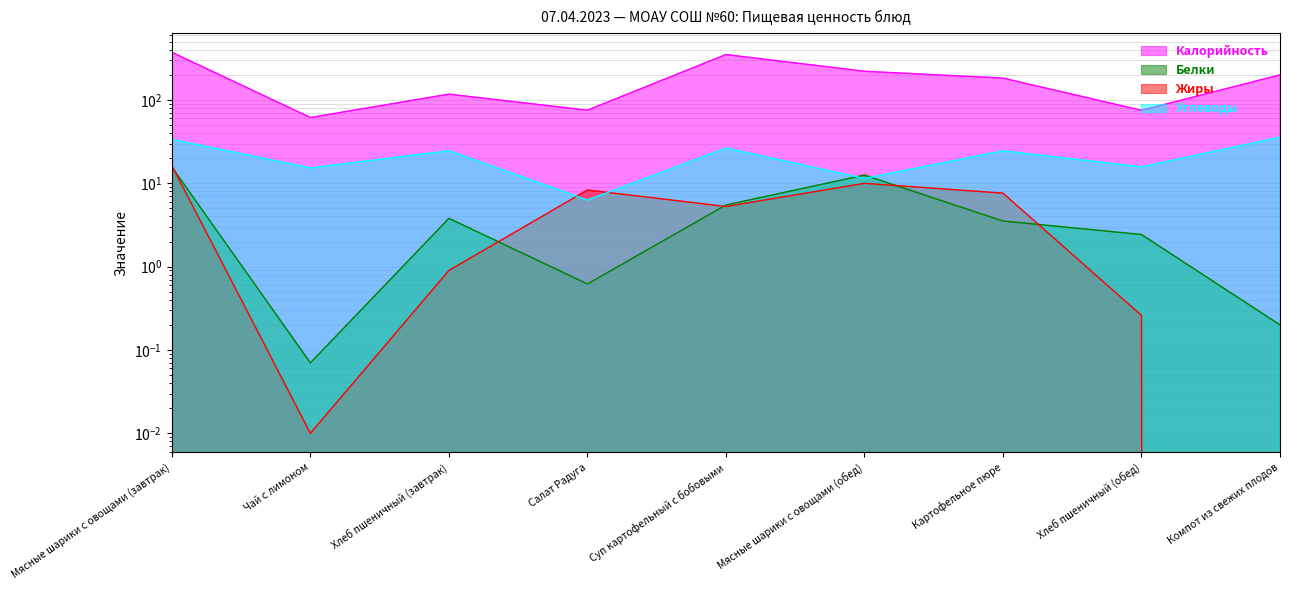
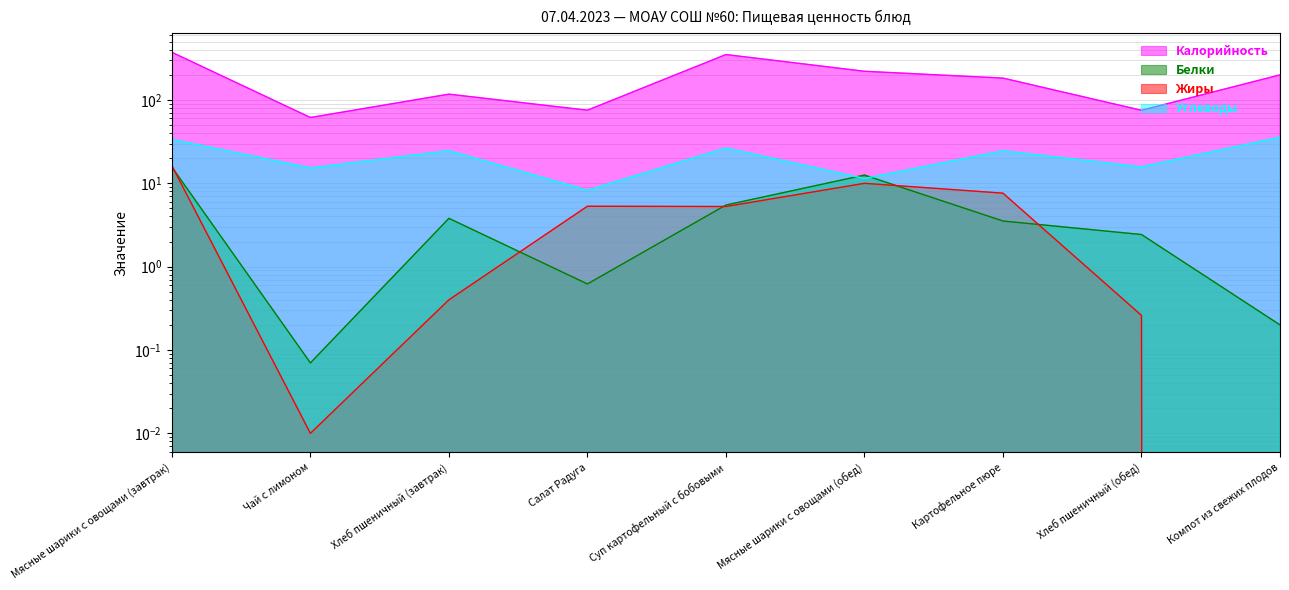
  {
    "Калорийность": {
      "Мясные шарики с овощами (завтрак)": 400,
      "Чай с лимоном": 60,
      "Хлеб пшеничный (завтрак)": 120,
      "Салат Радуга": 80,
      "Суп картофельный с бобовыми": 350,
      "Мясные шарики с овощами (обед)": 220,
      "Картофельное пюре": 180,
      "Хлеб пшеничный (обед)": 80,
      "Компот из свежих плодов": 200
    },
    "Белки": {
      "Чай с лимоном": 0.07,
      "Хлеб пшеничный (завтрак)": 4,
      "Салат Радуга": 0.6,
      "Мясные шарики с овощами (обед)": 13,
      "Картофельное пюре": 3.5,
      "Хлеб пшеничный (обед)": 2.4,
      "Компот из свежих плодов": 0.2
    },
    "Жиры": {
      "Чай с лимоном": 0.010,
-     "Хлеб пшеничный (завтрак)": 0.9,
-     "Салат Радуга": 8,
+     "Хлеб пшеничный (завтрак)": 0.4,
+     "Салат Радуга": 5,
      "Мясные шарики с овощами (обед)": 10,
      "Картофельное пюре": 8,
      "Хлеб пшеничный (обед)": 0.26
    },
    "Углеводы": {
      "Мясные шарики с овощами (завтрак)": 34,
      "Чай с лимоном": 15,
      "Хлеб пшеничный (завтрак)": 25,
-     "Салат Радуга": 6,
+     "Салат Радуга": 8,
      "Суп картофельный с бобовыми": 26,
      "Мясные шарики с овощами (обед)": 11,
      "Картофельное пюре": 25,
      "Хлеб пшеничный (обед)": 16,
      "Компот из свежих плодов": 36
    }
  }
